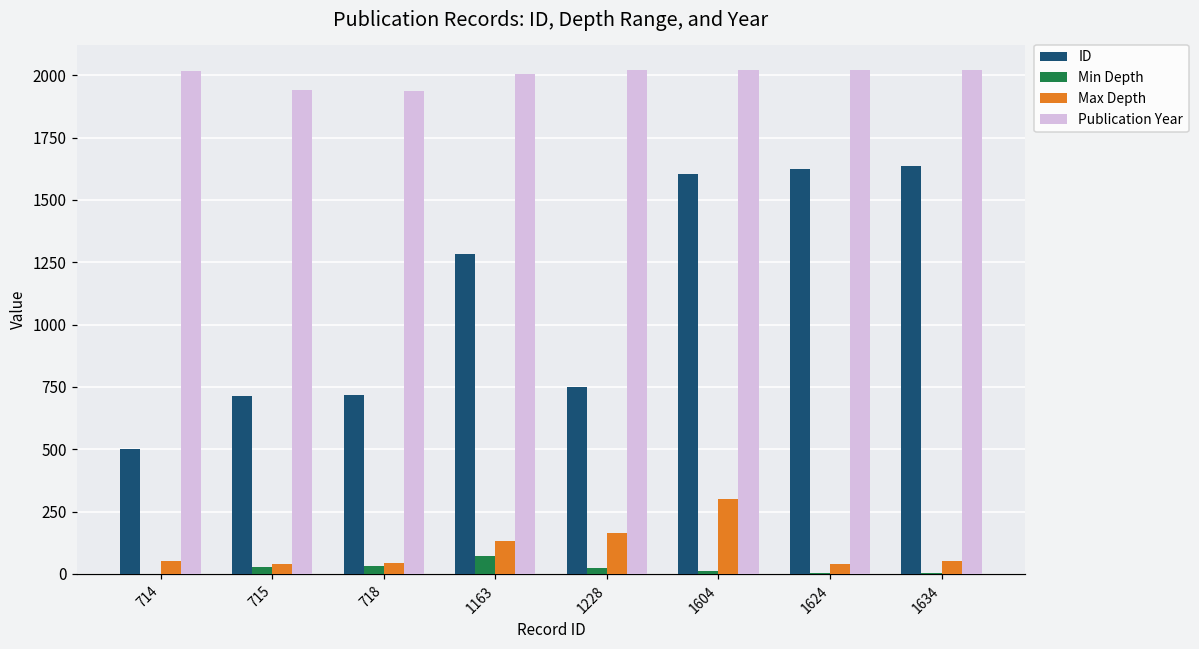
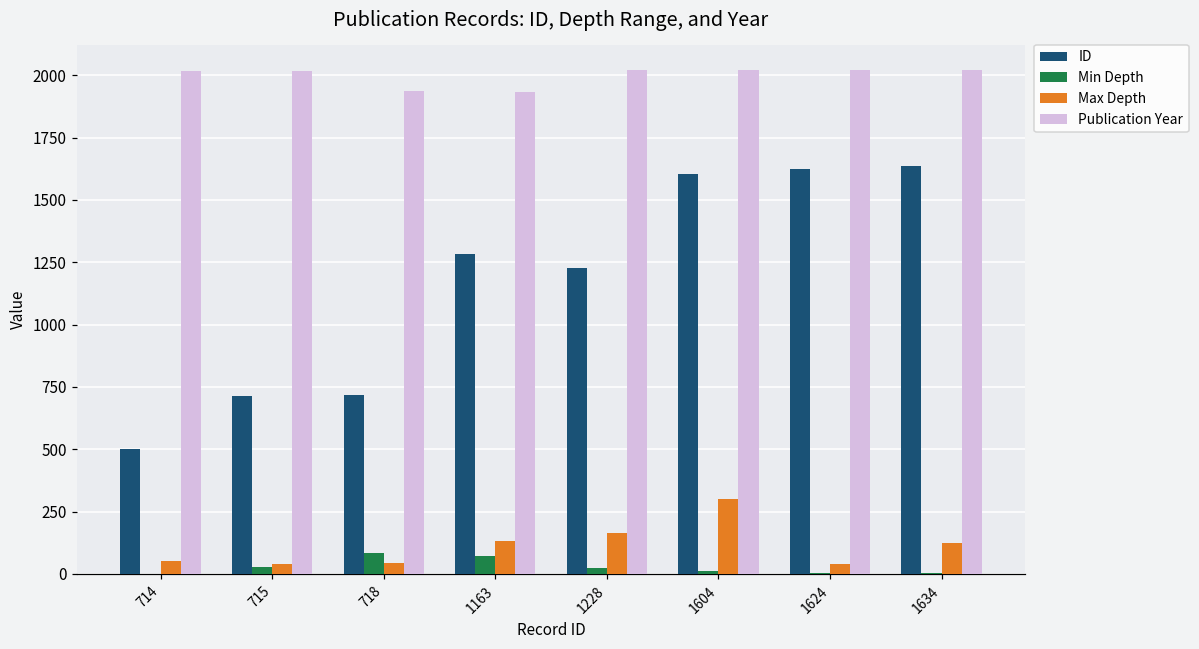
  {
    "ID": {
      "714": 500,
      "715": 720,
      "718": 720,
      "1163": 1280,
-     "1228": 750,
+     "1228": 1230,
      "1604": 1600,
      "1624": 1620,
      "1634": 1630
    },
    "Min Depth": {
      "714": 0,
      "715": 30,
-     "718": 30,
+     "718": 80,
      "1163": 70,
      "1228": 30
    },
    "Max Depth": {
      "714": 50,
      "715": 40,
      "718": 40,
      "1163": 130,
      "1228": 160,
      "1604": 300,
      "1624": 40,
-     "1634": 50
+     "1634": 120
    },
    "Publication Year": {
      "714": 2020,
-     "715": 1940,
+     "715": 2020,
      "718": 1940,
-     "1163": 2000,
+     "1163": 1930,
      "1228": 2020,
      "1604": 2020,
      "1624": 2020,
      "1634": 2020
    }
  }
